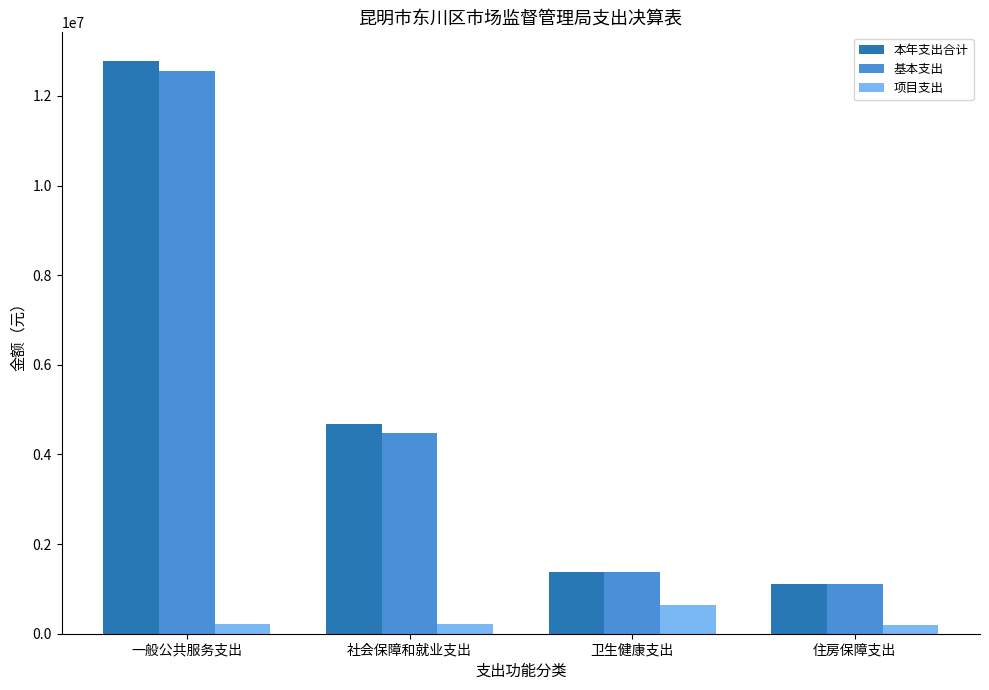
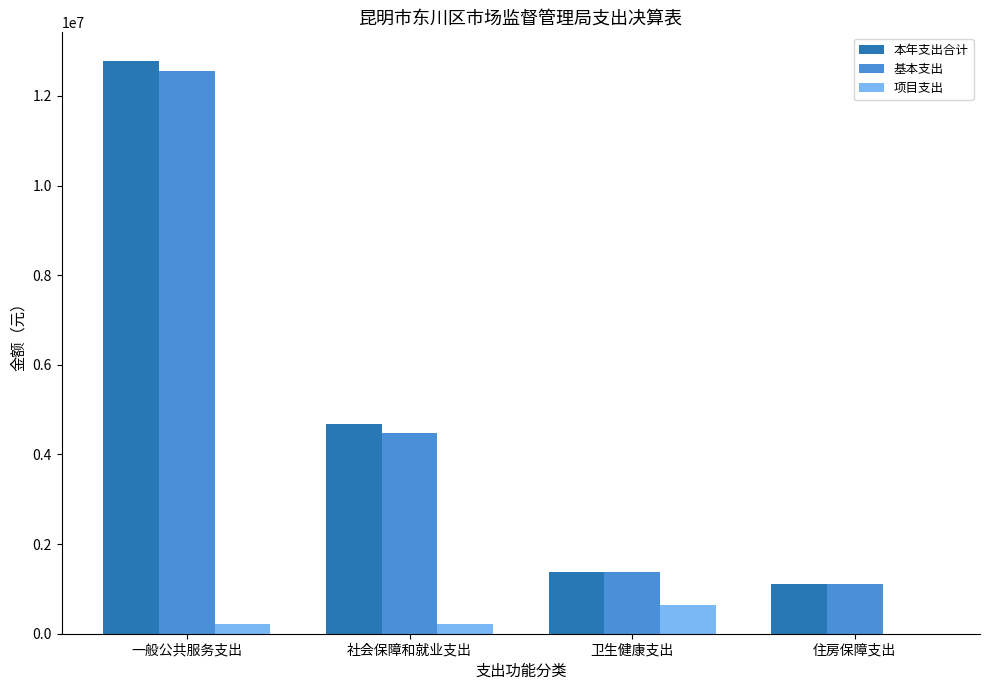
  {
    "项目支出": {
      "一般公共服务支出": 200000,
      "社会保障和就业支出": 200000,
      "卫生健康支出": 600000,
-     "住房保障支出": 200000
+     "住房保障支出": 0
    }
  }
